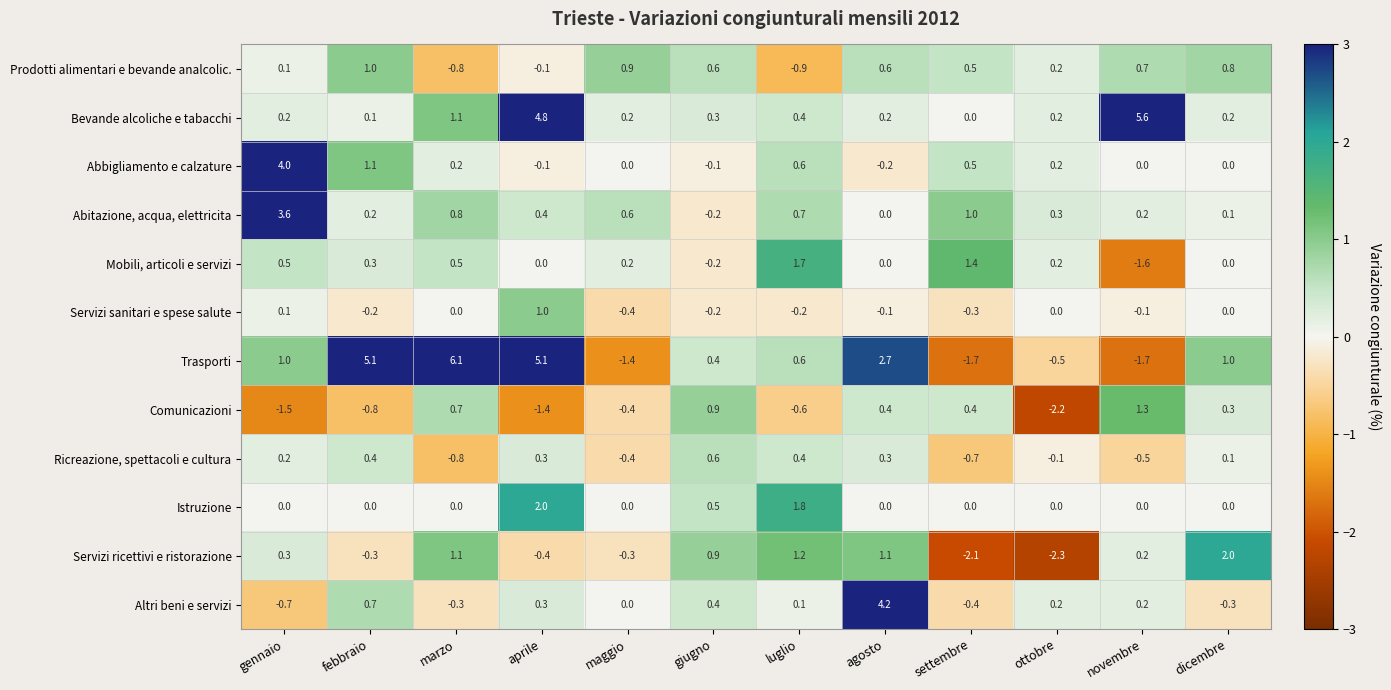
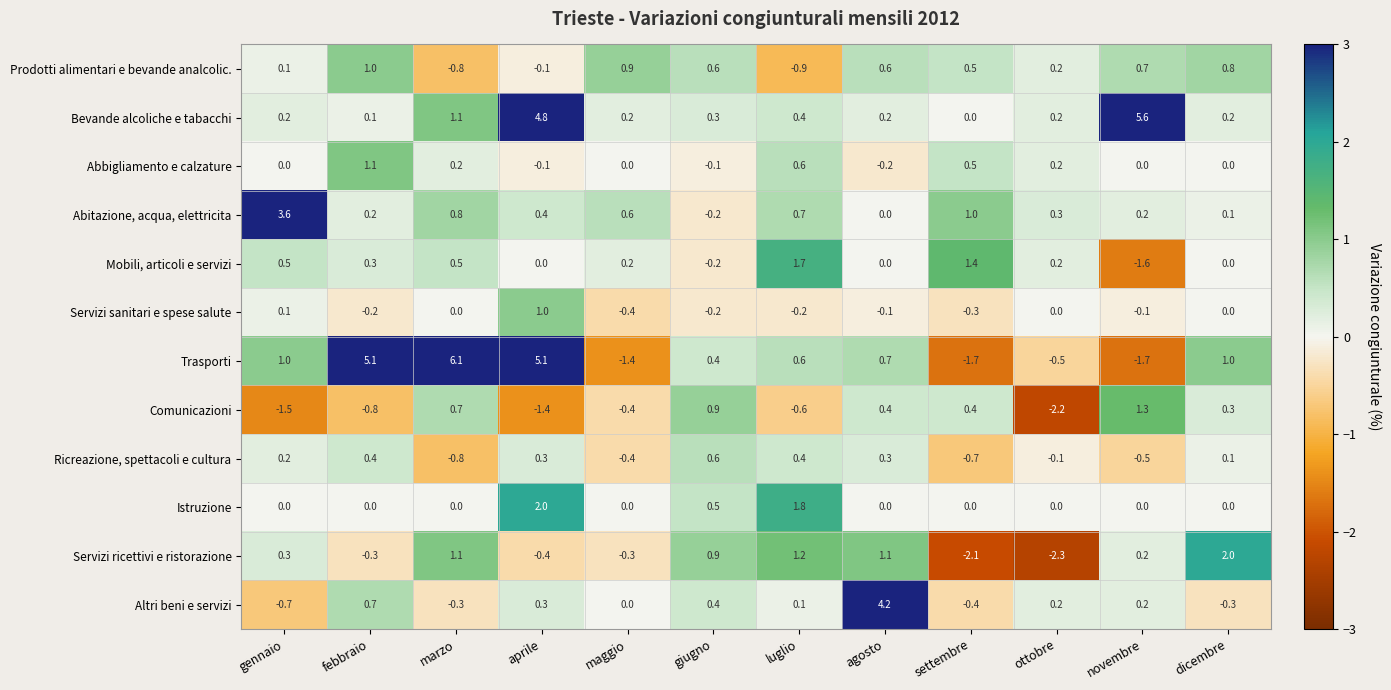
  {
    "Prodotti alimentari e bevande analcolic.": {
      "gennaio": 0.1,
      "febbraio": 1.0,
      "marzo": -0.8,
      "aprile": -0.1,
      "maggio": 0.9,
      "giugno": 0.6,
      "luglio": -0.9,
      "agosto": 0.6,
      "settembre": 0.5,
      "ottobre": 0.2,
      "novembre": 0.7,
      "dicembre": 0.8
    },
    "Bevande alcoliche e tabacchi": {
      "gennaio": 0.2,
      "febbraio": 0.1,
      "marzo": 1.1,
      "aprile": 4.8,
      "maggio": 0.2,
      "giugno": 0.3,
      "luglio": 0.4,
      "agosto": 0.2,
      "settembre": 0.0,
      "ottobre": 0.2,
      "novembre": 5.6,
      "dicembre": 0.2
    },
    "Abbigliamento e calzature": {
-     "gennaio": 4.0,
+     "gennaio": 0.0,
      "febbraio": 1.1,
      "marzo": 0.2,
      "aprile": -0.1,
      "maggio": 0.0,
      "giugno": -0.1,
      "luglio": 0.6,
      "agosto": -0.2,
      "settembre": 0.5,
      "ottobre": 0.2,
      "novembre": 0.0,
      "dicembre": 0.0
    },
    "Abitazione, acqua, elettricita": {
      "gennaio": 3.6,
      "febbraio": 0.2,
      "marzo": 0.8,
      "aprile": 0.4,
      "maggio": 0.6,
      "giugno": -0.2,
      "luglio": 0.7,
      "agosto": 0.0,
      "settembre": 1.0,
      "ottobre": 0.3,
      "novembre": 0.2,
      "dicembre": 0.1
    },
    "Mobili, articoli e servizi": {
      "gennaio": 0.5,
      "febbraio": 0.3,
      "marzo": 0.5,
      "aprile": 0.0,
      "maggio": 0.2,
      "giugno": -0.2,
      "luglio": 1.7,
      "agosto": 0.0,
      "settembre": 1.4,
      "ottobre": 0.2,
      "novembre": -1.6,
      "dicembre": 0.0
    },
    "Servizi sanitari e spese salute": {
      "gennaio": 0.1,
      "febbraio": -0.2,
      "marzo": 0.0,
      "aprile": 1.0,
      "maggio": -0.4,
      "giugno": -0.2,
      "luglio": -0.2,
      "agosto": -0.1,
      "settembre": -0.3,
      "ottobre": 0.0,
      "novembre": -0.1,
      "dicembre": 0.0
    },
    "Trasporti": {
      "gennaio": 1.0,
      "febbraio": 5.1,
      "marzo": 6.1,
      "aprile": 5.1,
      "maggio": -1.4,
      "giugno": 0.4,
      "luglio": 0.6,
-     "agosto": 2.7,
+     "agosto": 0.7,
      "settembre": -1.7,
      "ottobre": -0.5,
      "novembre": -1.7,
      "dicembre": 1.0
    },
    "Comunicazioni": {
      "gennaio": -1.5,
      "febbraio": -0.8,
      "marzo": 0.7,
      "aprile": -1.4,
      "maggio": -0.4,
      "giugno": 0.9,
      "luglio": -0.6,
      "agosto": 0.4,
      "settembre": 0.4,
      "ottobre": -2.2,
      "novembre": 1.3,
      "dicembre": 0.3
    },
    "Ricreazione, spettacoli e cultura": {
      "gennaio": 0.2,
      "febbraio": 0.4,
      "marzo": -0.8,
      "aprile": 0.3,
      "maggio": -0.4,
      "giugno": 0.6,
      "luglio": 0.4,
      "agosto": 0.3,
      "settembre": -0.7,
      "ottobre": -0.1,
      "novembre": -0.5,
      "dicembre": 0.1
    },
    "Istruzione": {
      "gennaio": 0.0,
      "febbraio": 0.0,
      "marzo": 0.0,
      "aprile": 2.0,
      "maggio": 0.0,
      "giugno": 0.5,
      "luglio": 1.8,
      "agosto": 0.0,
      "settembre": 0.0,
      "ottobre": 0.0,
      "novembre": 0.0,
      "dicembre": 0.0
    },
    "Servizi ricettivi e ristorazione": {
      "gennaio": 0.3,
      "febbraio": -0.3,
      "marzo": 1.1,
      "aprile": -0.4,
      "maggio": -0.3,
      "giugno": 0.9,
      "luglio": 1.2,
      "agosto": 1.1,
      "settembre": -2.1,
      "ottobre": -2.3,
      "novembre": 0.2,
      "dicembre": 2.0
    },
    "Altri beni e servizi": {
      "gennaio": -0.7,
      "febbraio": 0.7,
      "marzo": -0.3,
      "aprile": 0.3,
      "maggio": 0.0,
      "giugno": 0.4,
      "luglio": 0.1,
      "agosto": 4.2,
      "settembre": -0.4,
      "ottobre": 0.2,
      "novembre": 0.2,
      "dicembre": -0.3
    }
  }
